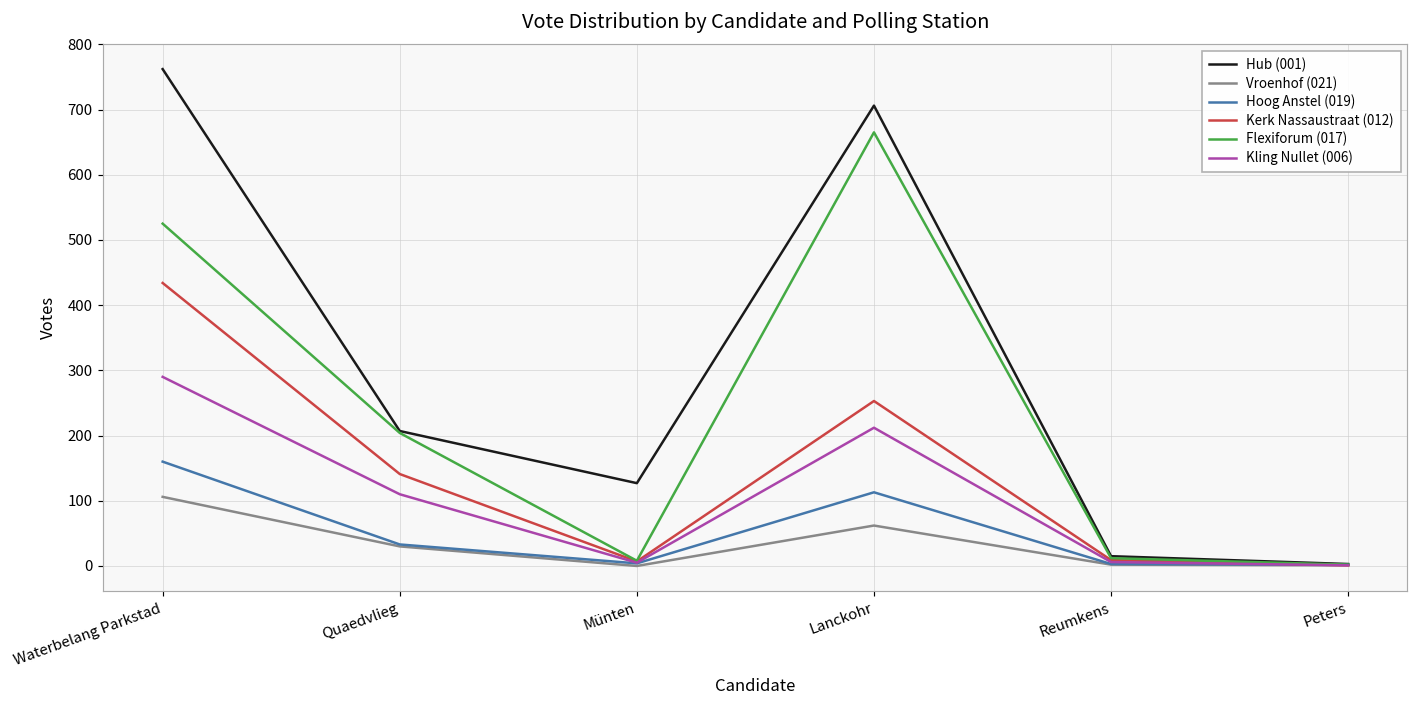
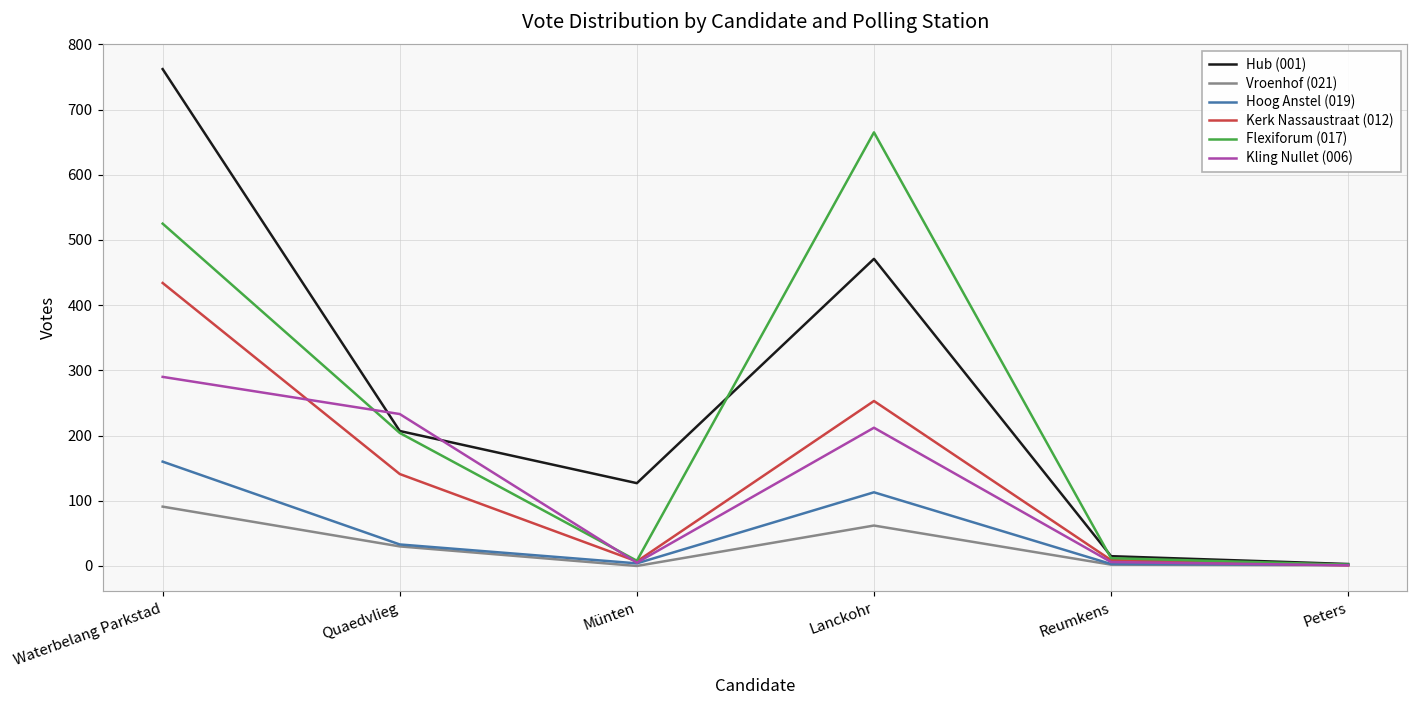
  {
    "Hub (001)": {
      "Waterbelang Parkstad": 760,
      "Münten": 130,
-     "Lanckohr": 710
+     "Lanckohr": 470
    },
    "Vroenhof (021)": {
-     "Waterbelang Parkstad": 110,
+     "Waterbelang Parkstad": 90,
      "Lanckohr": 60
    },
    "Hoog Anstel (019)": {
      "Waterbelang Parkstad": 160,
      "Lanckohr": 110
    },
    "Kerk Nassaustraat (012)": {
      "Waterbelang Parkstad": 430,
      "Quaedvlieg": 140,
      "Lanckohr": 250
    },
    "Flexiforum (017)": {
      "Waterbelang Parkstad": 530,
      "Lanckohr": 670
    },
    "Kling Nullet (006)": {
      "Waterbelang Parkstad": 290,
-     "Quaedvlieg": 110,
+     "Quaedvlieg": 230,
      "Lanckohr": 210
    }
  }
